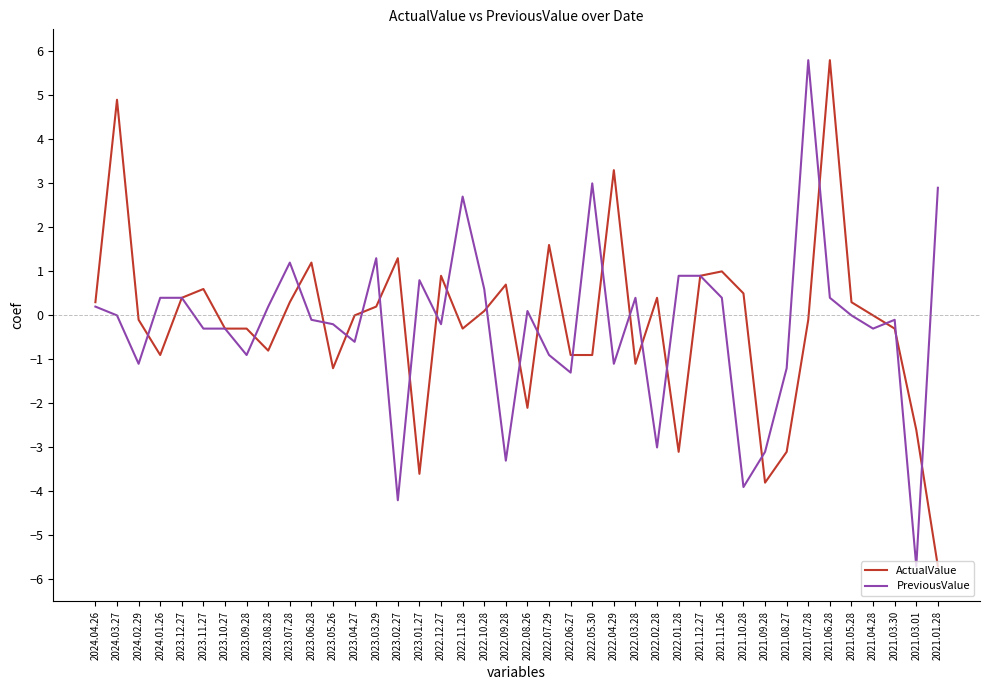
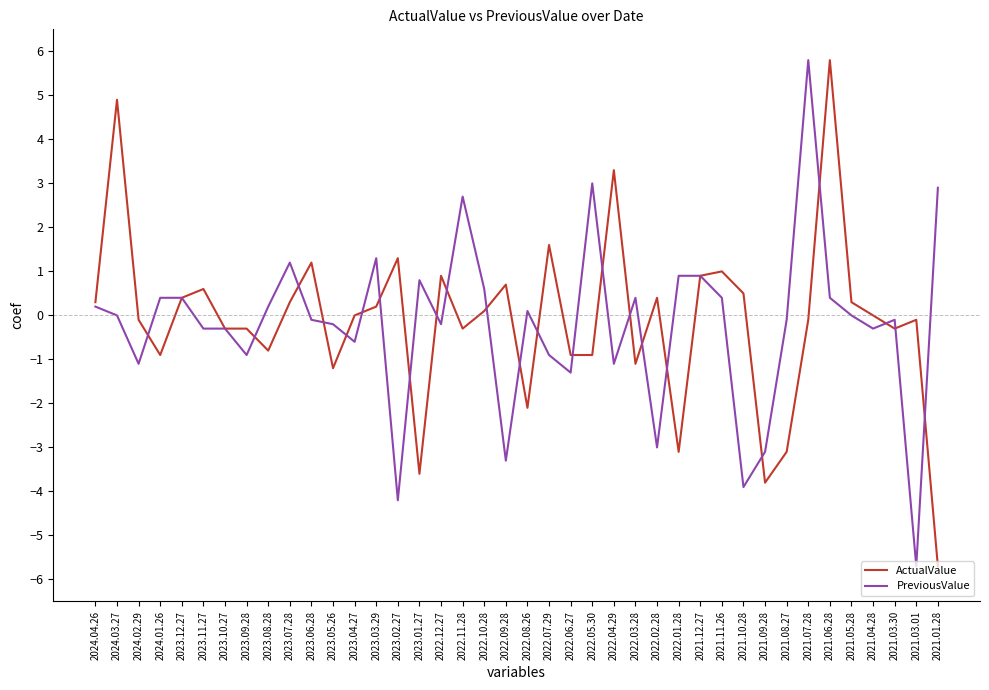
  {
    "ActualValue": {
      "2024.04.26": 0.3,
      "2024.03.27": 4.9,
      "2024.02.29": -0.1,
      "2024.01.26": -0.9,
      "2023.11.27": 0.6,
      "2023.09.28": -0.3,
      "2023.08.28": -0.8,
      "2023.07.28": 0.3,
      "2023.06.28": 1.2,
      "2023.05.26": -1.2,
      "2023.04.27": 0.0,
      "2023.03.29": 0.2,
      "2023.02.27": 1.3,
      "2023.01.27": -3.6,
      "2022.12.27": 0.9,
      "2022.11.28": -0.3,
      "2022.10.28": 0.1,
      "2022.09.28": 0.7,
      "2022.08.26": -2.1,
      "2022.07.29": 1.6,
      "2022.06.27": -0.9,
      "2022.05.30": -0.9,
      "2022.04.29": 3.3,
      "2022.03.28": -1.1,
      "2022.02.28": 0.4,
      "2022.01.28": -3.1,
      "2021.11.26": 1.0,
      "2021.10.28": 0.5,
      "2021.09.28": -3.8,
      "2021.08.27": -3.1,
      "2021.07.28": -0.1,
      "2021.06.28": 5.8,
      "2021.05.28": 0.3,
      "2021.04.28": 0.0,
      "2021.03.30": -0.3,
-     "2021.03.01": -2.6
+     "2021.03.01": -0.1
    },
    "PreviousValue": {
      "2024.04.26": 0.2,
      "2024.03.27": 0.0,
      "2024.02.29": -1.1,
      "2024.01.26": 0.4,
      "2023.11.27": -0.3,
      "2023.09.28": -0.9,
      "2023.08.28": 0.2,
      "2023.07.28": 1.2,
      "2023.06.28": -0.1,
      "2023.05.26": -0.2,
      "2023.04.27": -0.6,
      "2023.03.29": 1.3,
      "2023.02.27": -4.2,
      "2023.01.27": 0.8,
      "2022.12.27": -0.2,
      "2022.11.28": 2.7,
      "2022.10.28": 0.6,
      "2022.09.28": -3.3,
      "2022.08.26": 0.1,
      "2022.07.29": -0.9,
      "2022.06.27": -1.3,
      "2022.05.30": 3.0,
      "2022.04.29": -1.1,
      "2022.03.28": 0.4,
      "2022.02.28": -3.0,
      "2022.01.28": 0.9,
      "2021.11.26": 0.4,
      "2021.10.28": -3.9,
      "2021.09.28": -3.1,
-     "2021.08.27": -1.2,
+     "2021.08.27": -0.1,
      "2021.07.28": 5.8,
      "2021.06.28": 0.4,
      "2021.05.28": 0.0,
      "2021.04.28": -0.3,
      "2021.03.30": -0.1,
      "2021.01.28": 2.9
    }
  }
